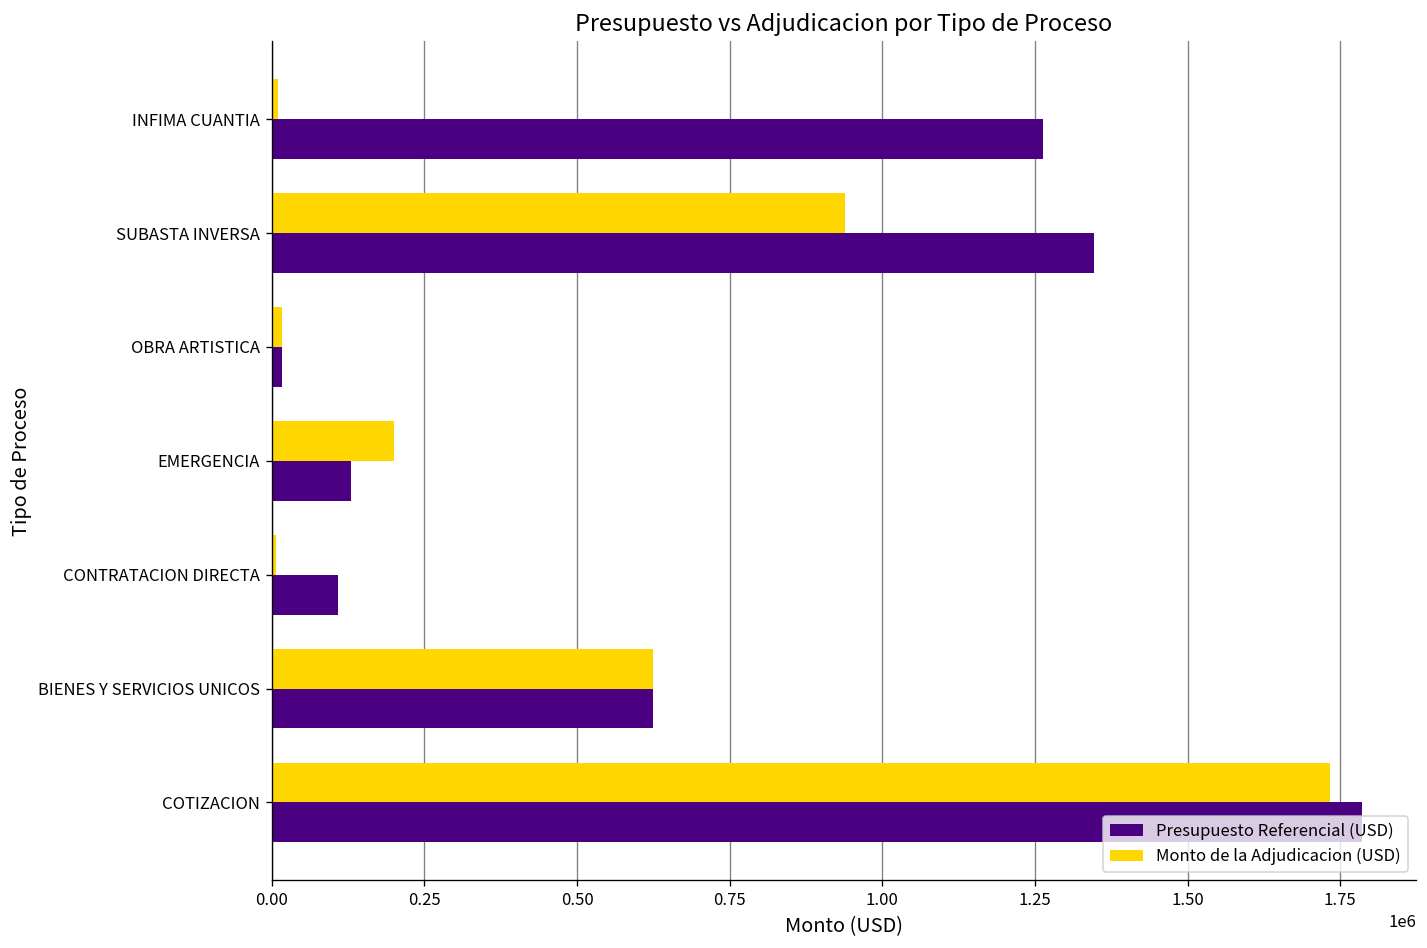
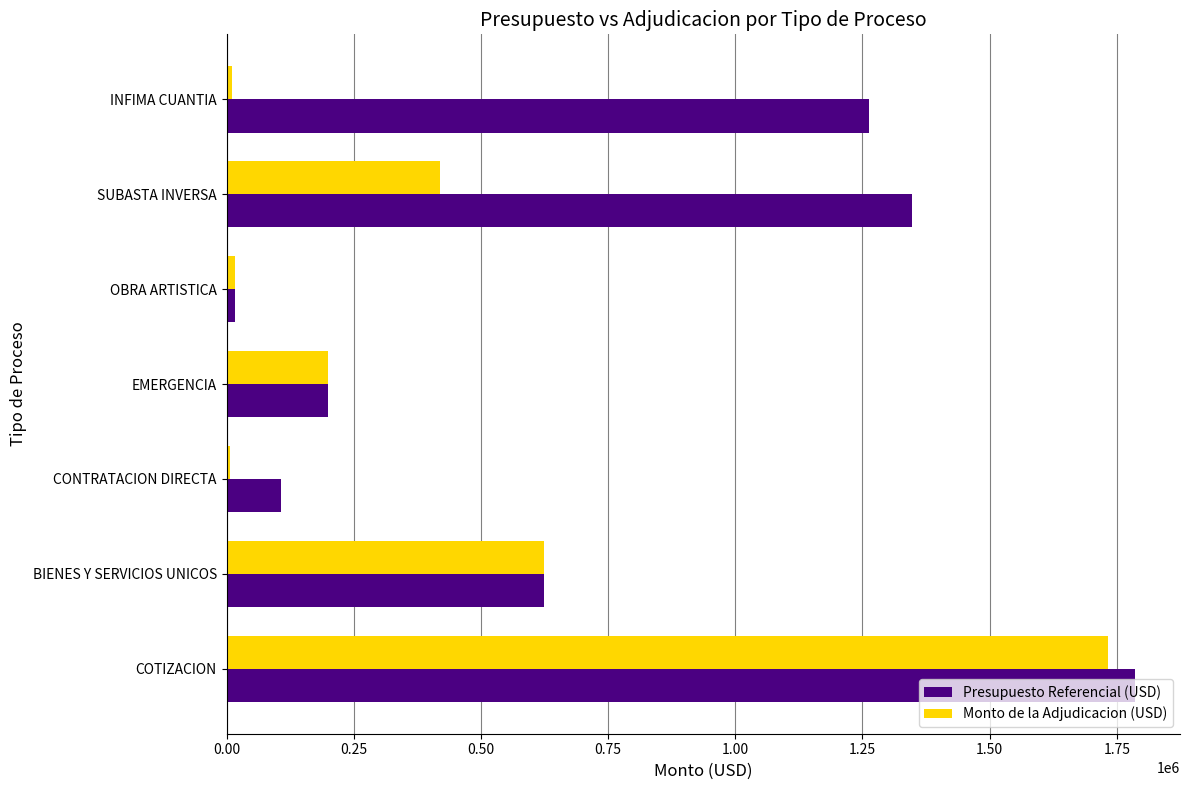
  {
    "Presupuesto Referencial (USD)": {
      "INFIMA CUANTIA": 1260000,
      "SUBASTA INVERSA": 1350000,
      "OBRA ARTISTICA": 20000,
-     "EMERGENCIA": 130000,
+     "EMERGENCIA": 200000,
      "CONTRATACION DIRECTA": 110000,
      "BIENES Y SERVICIOS UNICOS": 630000
    },
    "Monto de la Adjudicacion (USD)": {
      "INFIMA CUANTIA": 10000,
-     "SUBASTA INVERSA": 940000,
+     "SUBASTA INVERSA": 420000,
      "OBRA ARTISTICA": 20000,
      "EMERGENCIA": 200000,
      "CONTRATACION DIRECTA": 10000,
      "BIENES Y SERVICIOS UNICOS": 630000,
      "COTIZACION": 1730000
    }
  }
